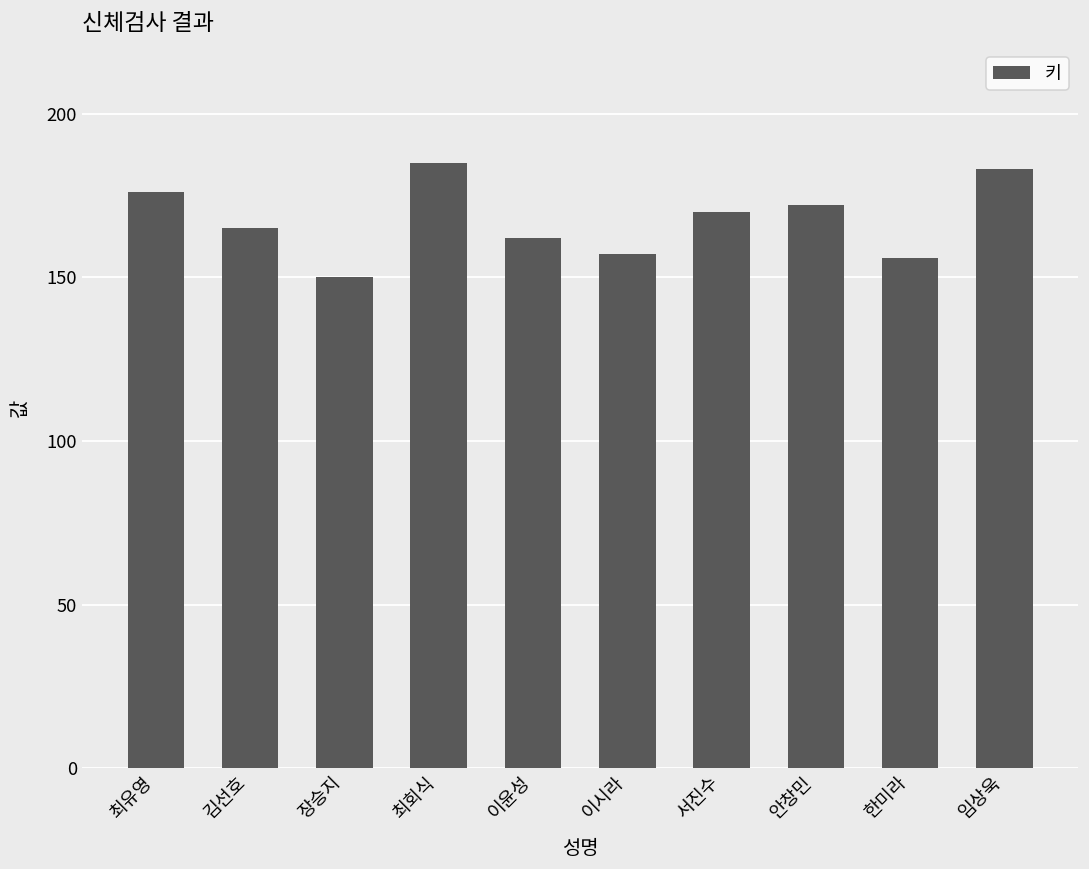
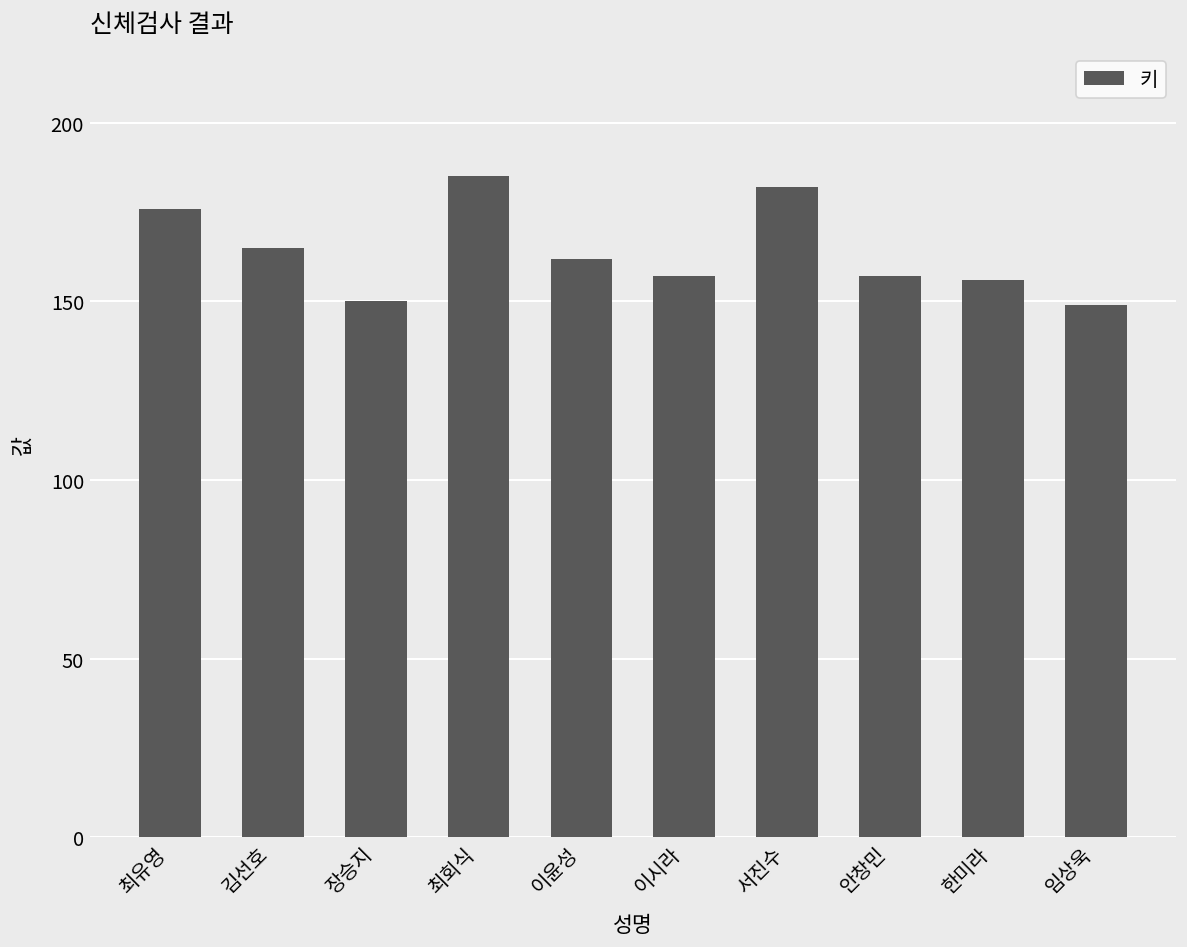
  {
    "최유영": 176,
    "김선호": 165,
    "장승지": 150,
    "최회식": 185,
    "이윤성": 162,
    "이시라": 157,
-   "서진수": 170,
-   "안창민": 172,
+   "서진수": 182,
+   "안창민": 157,
    "한미라": 156,
-   "임상욱": 183
+   "임상욱": 149
  }
